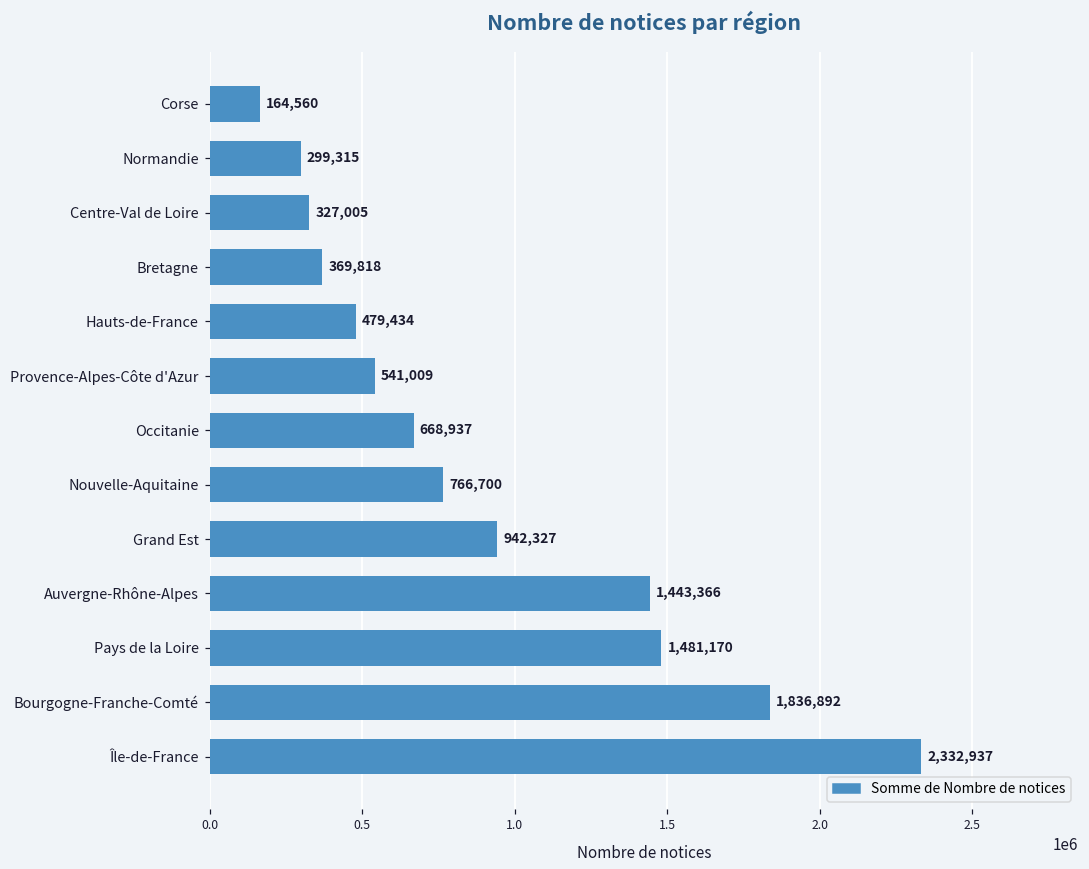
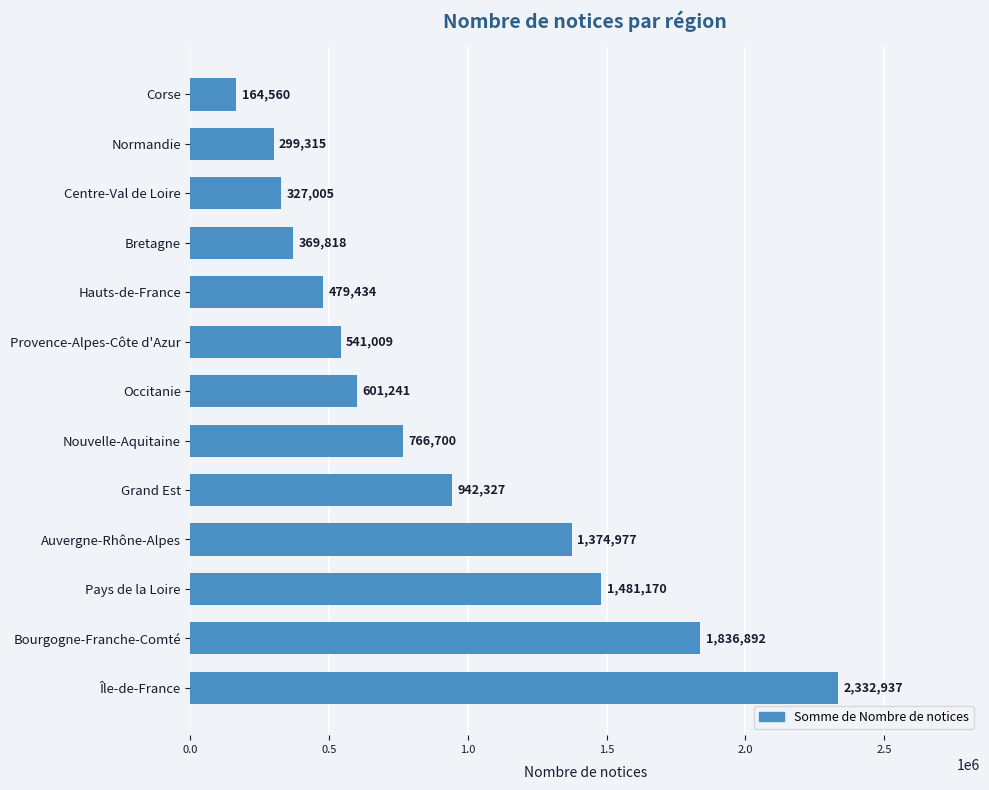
  {
    "Corse": "164,560",
    "Normandie": "299,315",
    "Centre-Val de Loire": "327,005",
    "Bretagne": "369,818",
    "Hauts-de-France": "479,434",
    "Provence-Alpes-Côte d'Azur": "541,009",
-   "Occitanie": "668,937",
+   "Occitanie": "601,241",
    "Nouvelle-Aquitaine": "766,700",
    "Grand Est": "942,327",
-   "Auvergne-Rhône-Alpes": "1,443,366",
+   "Auvergne-Rhône-Alpes": "1,374,977",
    "Pays de la Loire": "1,481,170",
    "Bourgogne-Franche-Comté": "1,836,892",
    "Île-de-France": "2,332,937"
  }
